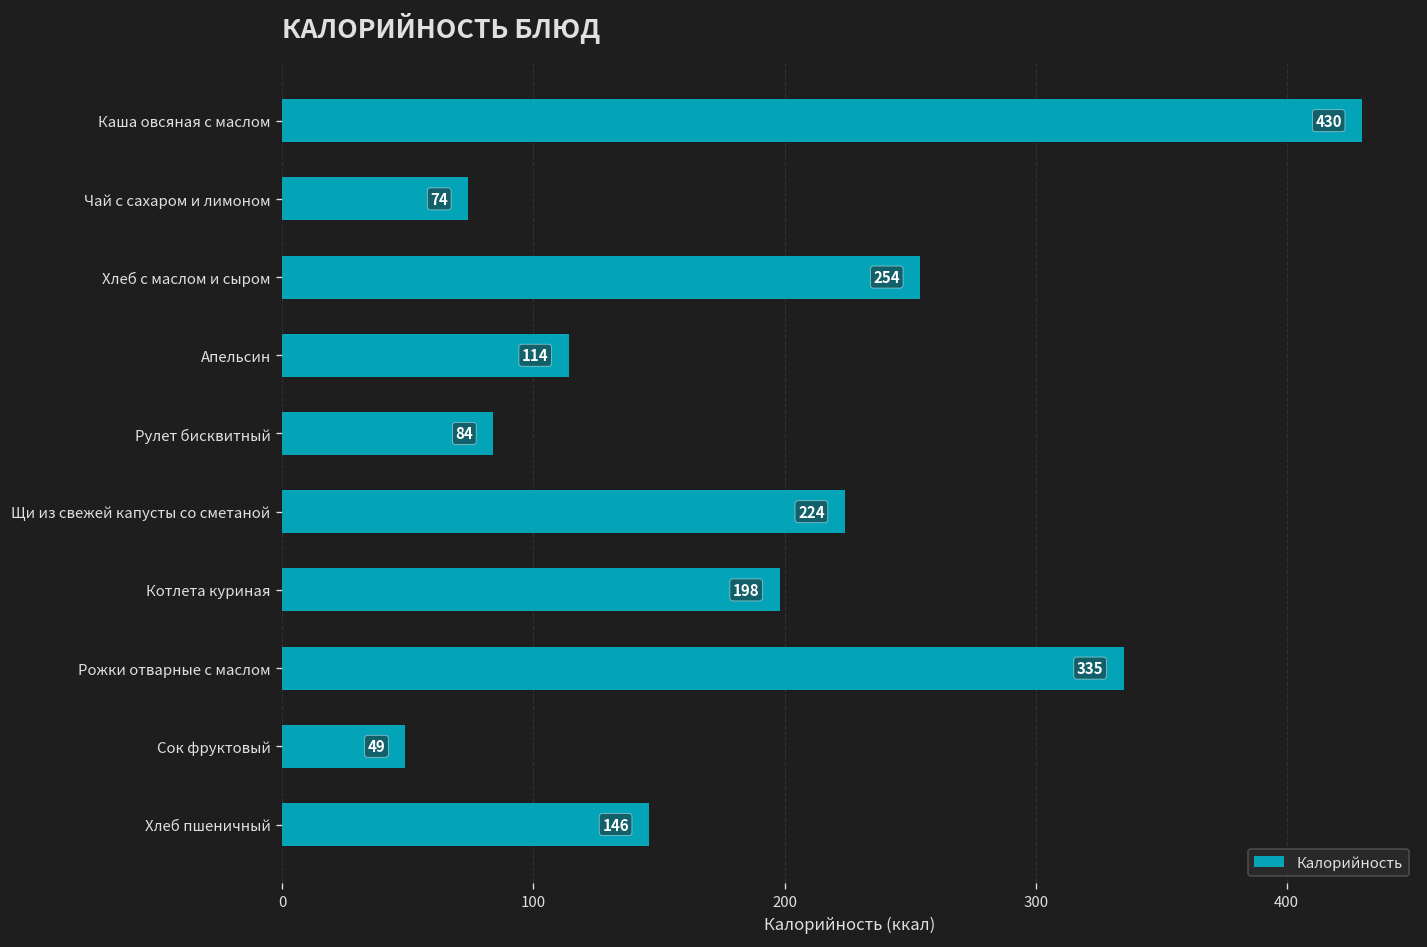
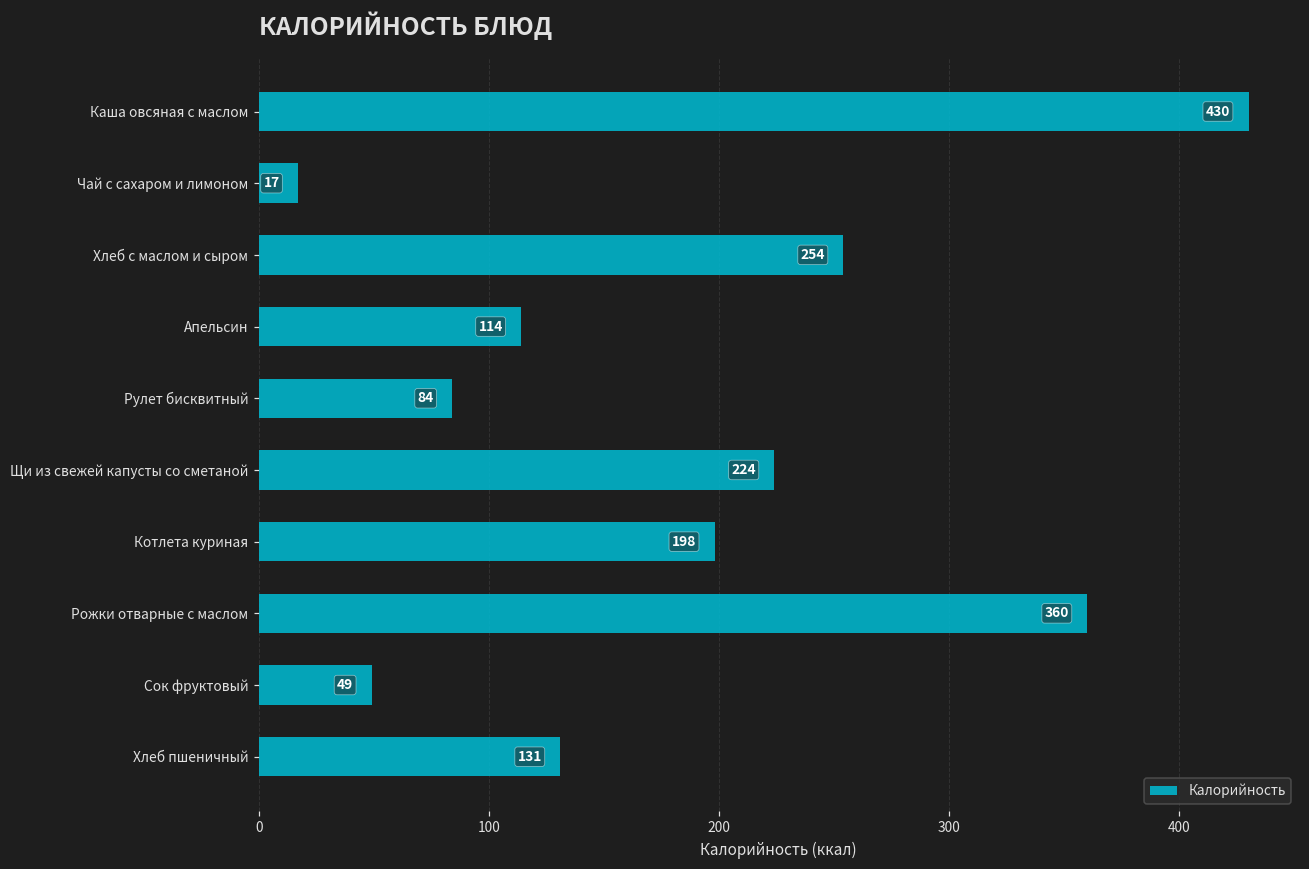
  {
-   "Чай с сахаром и лимоном": 74,
-   "Рожки отварные с маслом": 335,
-   "Хлеб пшеничный": 146
+   "Чай с сахаром и лимоном": 17,
+   "Рожки отварные с маслом": 360,
+   "Хлеб пшеничный": 131
  }
